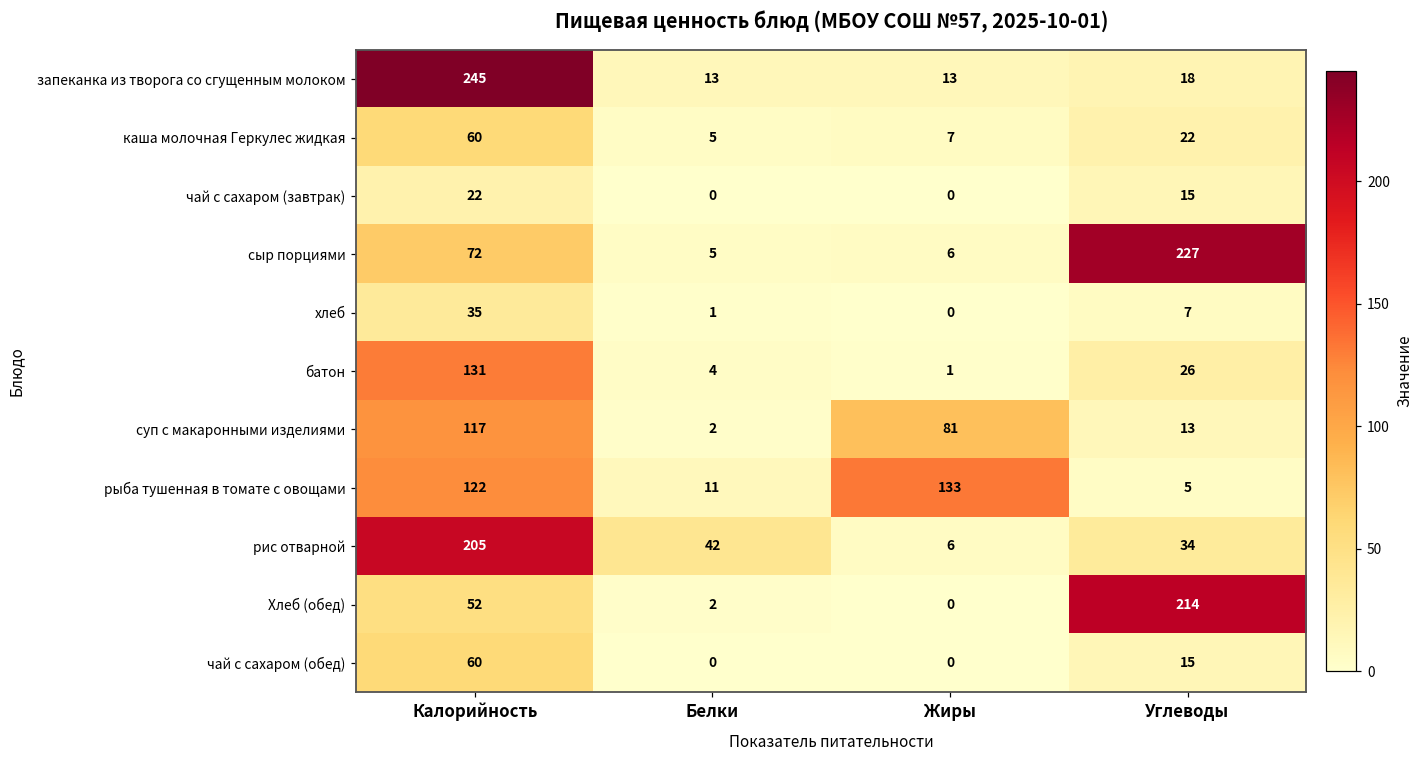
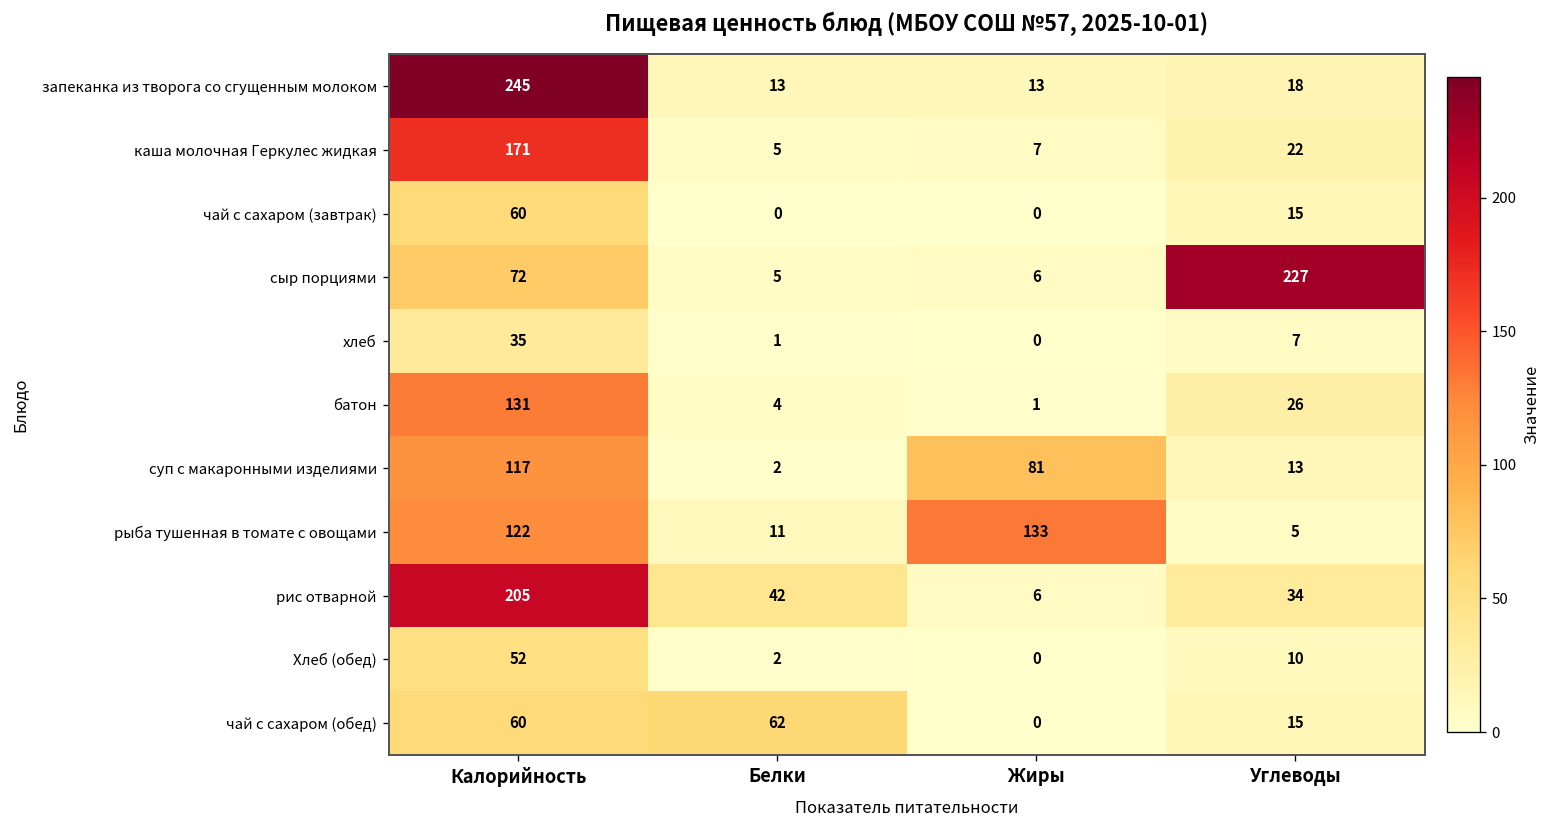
  {
    "запеканка из творога со сгущенным молоком": {
      "Калорийность": 245,
      "Белки": 13,
      "Жиры": 13,
      "Углеводы": 18
    },
    "каша молочная Геркулес жидкая": {
-     "Калорийность": 60,
+     "Калорийность": 171,
      "Белки": 5,
      "Жиры": 7,
      "Углеводы": 22
    },
    "чай с сахаром (завтрак)": {
-     "Калорийность": 22,
+     "Калорийность": 60,
      "Белки": 0,
      "Жиры": 0,
      "Углеводы": 15
    },
    "сыр порциями": {
      "Калорийность": 72,
      "Белки": 5,
      "Жиры": 6,
      "Углеводы": 227
    },
    "хлеб": {
      "Калорийность": 35,
      "Белки": 1,
      "Жиры": 0,
      "Углеводы": 7
    },
    "батон": {
      "Калорийность": 131,
      "Белки": 4,
      "Жиры": 1,
      "Углеводы": 26
    },
    "суп с макаронными изделиями": {
      "Калорийность": 117,
      "Белки": 2,
      "Жиры": 81,
      "Углеводы": 13
    },
    "рыба тушенная в томате с овощами": {
      "Калорийность": 122,
      "Белки": 11,
      "Жиры": 133,
      "Углеводы": 5
    },
    "рис отварной": {
      "Калорийность": 205,
      "Белки": 42,
      "Жиры": 6,
      "Углеводы": 34
    },
    "Хлеб (обед)": {
      "Калорийность": 52,
      "Белки": 2,
      "Жиры": 0,
-     "Углеводы": 214
+     "Углеводы": 10
    },
    "чай с сахаром (обед)": {
      "Калорийность": 60,
-     "Белки": 0,
+     "Белки": 62,
      "Жиры": 0,
      "Углеводы": 15
    }
  }
